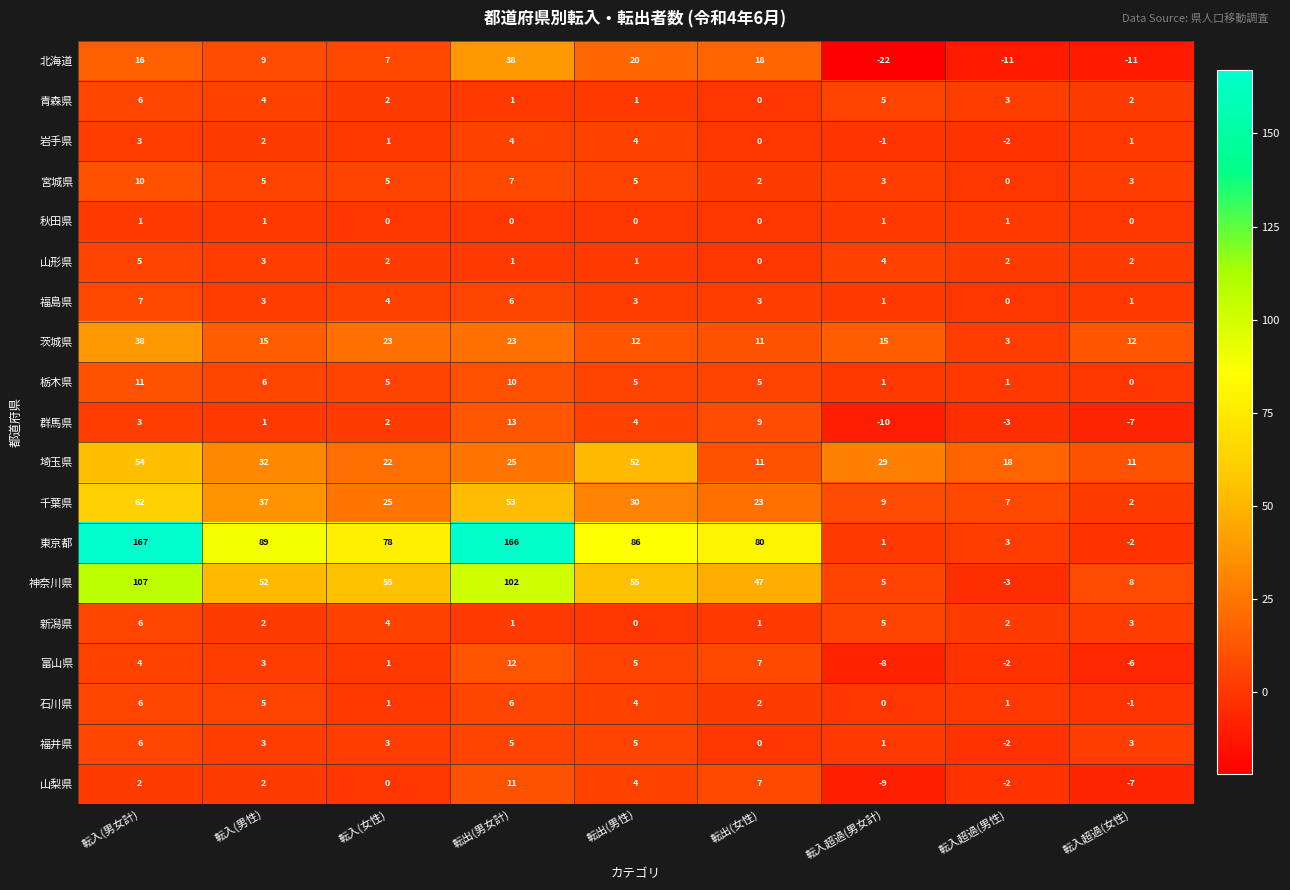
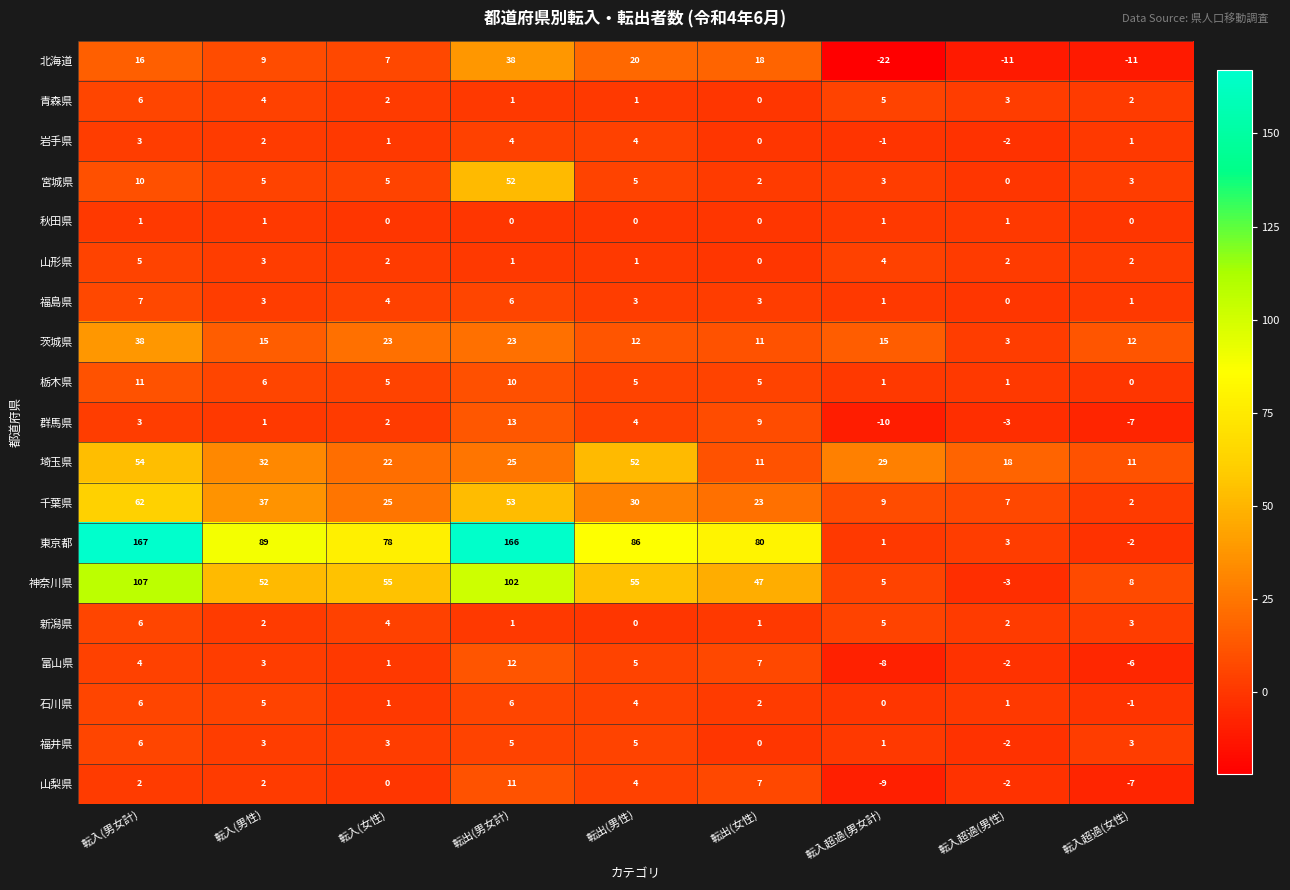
  {
    "北海道": {
      "転入(男女計)": 16,
      "転入(男性)": 9,
      "転入(女性)": 7,
      "転出(男女計)": 38,
      "転出(男性)": 20,
      "転出(女性)": 18,
      "転入超過(男女計)": -22,
      "転入超過(男性)": -11,
      "転入超過(女性)": -11
    },
    "青森県": {
      "転入(男女計)": 6,
      "転入(男性)": 4,
      "転入(女性)": 2,
      "転出(男女計)": 1,
      "転出(男性)": 1,
      "転出(女性)": 0,
      "転入超過(男女計)": 5,
      "転入超過(男性)": 3,
      "転入超過(女性)": 2
    },
    "岩手県": {
      "転入(男女計)": 3,
      "転入(男性)": 2,
      "転入(女性)": 1,
      "転出(男女計)": 4,
      "転出(男性)": 4,
      "転出(女性)": 0,
      "転入超過(男女計)": -1,
      "転入超過(男性)": -2,
      "転入超過(女性)": 1
    },
    "宮城県": {
      "転入(男女計)": 10,
      "転入(男性)": 5,
      "転入(女性)": 5,
-     "転出(男女計)": 7,
+     "転出(男女計)": 52,
      "転出(男性)": 5,
      "転出(女性)": 2,
      "転入超過(男女計)": 3,
      "転入超過(男性)": 0,
      "転入超過(女性)": 3
    },
    "秋田県": {
      "転入(男女計)": 1,
      "転入(男性)": 1,
      "転入(女性)": 0,
      "転出(男女計)": 0,
      "転出(男性)": 0,
      "転出(女性)": 0,
      "転入超過(男女計)": 1,
      "転入超過(男性)": 1,
      "転入超過(女性)": 0
    },
    "山形県": {
      "転入(男女計)": 5,
      "転入(男性)": 3,
      "転入(女性)": 2,
      "転出(男女計)": 1,
      "転出(男性)": 1,
      "転出(女性)": 0,
      "転入超過(男女計)": 4,
      "転入超過(男性)": 2,
      "転入超過(女性)": 2
    },
    "福島県": {
      "転入(男女計)": 7,
      "転入(男性)": 3,
      "転入(女性)": 4,
      "転出(男女計)": 6,
      "転出(男性)": 3,
      "転出(女性)": 3,
      "転入超過(男女計)": 1,
      "転入超過(男性)": 0,
      "転入超過(女性)": 1
    },
    "茨城県": {
      "転入(男女計)": 38,
      "転入(男性)": 15,
      "転入(女性)": 23,
      "転出(男女計)": 23,
      "転出(男性)": 12,
      "転出(女性)": 11,
      "転入超過(男女計)": 15,
      "転入超過(男性)": 3,
      "転入超過(女性)": 12
    },
    "栃木県": {
      "転入(男女計)": 11,
      "転入(男性)": 6,
      "転入(女性)": 5,
      "転出(男女計)": 10,
      "転出(男性)": 5,
      "転出(女性)": 5,
      "転入超過(男女計)": 1,
      "転入超過(男性)": 1,
      "転入超過(女性)": 0
    },
    "群馬県": {
      "転入(男女計)": 3,
      "転入(男性)": 1,
      "転入(女性)": 2,
      "転出(男女計)": 13,
      "転出(男性)": 4,
      "転出(女性)": 9,
      "転入超過(男女計)": -10,
      "転入超過(男性)": -3,
      "転入超過(女性)": -7
    },
    "埼玉県": {
      "転入(男女計)": 54,
      "転入(男性)": 32,
      "転入(女性)": 22,
      "転出(男女計)": 25,
      "転出(男性)": 52,
      "転出(女性)": 11,
      "転入超過(男女計)": 29,
      "転入超過(男性)": 18,
      "転入超過(女性)": 11
    },
    "千葉県": {
      "転入(男女計)": 62,
      "転入(男性)": 37,
      "転入(女性)": 25,
      "転出(男女計)": 53,
      "転出(男性)": 30,
      "転出(女性)": 23,
      "転入超過(男女計)": 9,
      "転入超過(男性)": 7,
      "転入超過(女性)": 2
    },
    "東京都": {
      "転入(男女計)": 167,
      "転入(男性)": 89,
      "転入(女性)": 78,
      "転出(男女計)": 166,
      "転出(男性)": 86,
      "転出(女性)": 80,
      "転入超過(男女計)": 1,
      "転入超過(男性)": 3,
      "転入超過(女性)": -2
    },
    "神奈川県": {
      "転入(男女計)": 107,
      "転入(男性)": 52,
      "転入(女性)": 55,
      "転出(男女計)": 102,
      "転出(男性)": 55,
      "転出(女性)": 47,
      "転入超過(男女計)": 5,
      "転入超過(男性)": -3,
      "転入超過(女性)": 8
    },
    "新潟県": {
      "転入(男女計)": 6,
      "転入(男性)": 2,
      "転入(女性)": 4,
      "転出(男女計)": 1,
      "転出(男性)": 0,
      "転出(女性)": 1,
      "転入超過(男女計)": 5,
      "転入超過(男性)": 2,
      "転入超過(女性)": 3
    },
    "富山県": {
      "転入(男女計)": 4,
      "転入(男性)": 3,
      "転入(女性)": 1,
      "転出(男女計)": 12,
      "転出(男性)": 5,
      "転出(女性)": 7,
      "転入超過(男女計)": -8,
      "転入超過(男性)": -2,
      "転入超過(女性)": -6
    },
    "石川県": {
      "転入(男女計)": 6,
      "転入(男性)": 5,
      "転入(女性)": 1,
      "転出(男女計)": 6,
      "転出(男性)": 4,
      "転出(女性)": 2,
      "転入超過(男女計)": 0,
      "転入超過(男性)": 1,
      "転入超過(女性)": -1
    },
    "福井県": {
      "転入(男女計)": 6,
      "転入(男性)": 3,
      "転入(女性)": 3,
      "転出(男女計)": 5,
      "転出(男性)": 5,
      "転出(女性)": 0,
      "転入超過(男女計)": 1,
      "転入超過(男性)": -2,
      "転入超過(女性)": 3
    },
    "山梨県": {
      "転入(男女計)": 2,
      "転入(男性)": 2,
      "転入(女性)": 0,
      "転出(男女計)": 11,
      "転出(男性)": 4,
      "転出(女性)": 7,
      "転入超過(男女計)": -9,
      "転入超過(男性)": -2,
      "転入超過(女性)": -7
    }
  }
